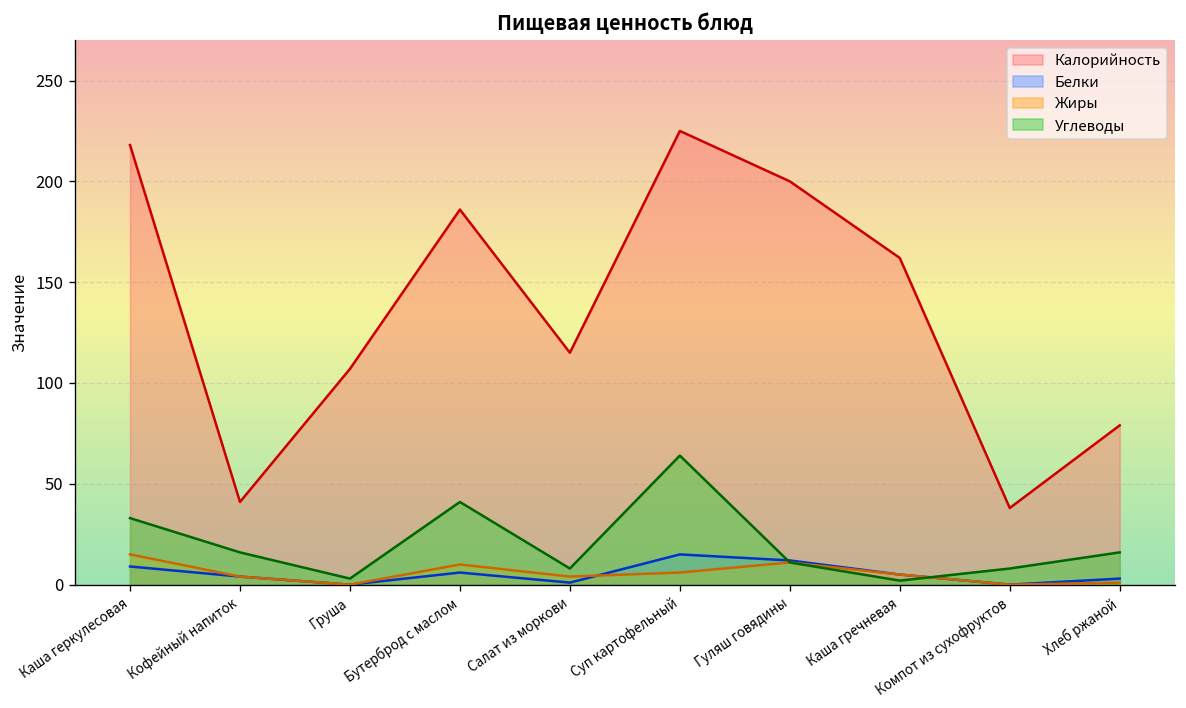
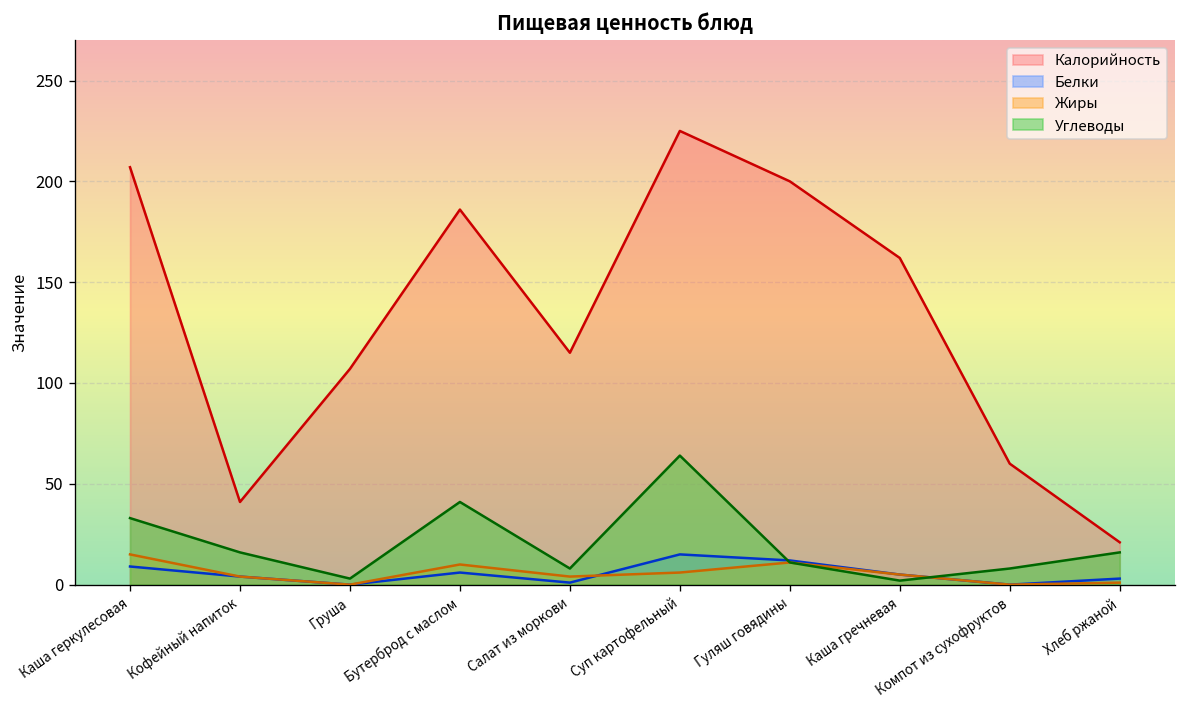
  {
    "Калорийность": {
-     "Каша геркулесовая": 218,
+     "Каша геркулесовая": 207,
      "Кофейный напиток": 41,
      "Груша": 107,
      "Бутерброд с маслом": 186,
      "Салат из моркови": 115,
      "Суп картофельный": 225,
      "Гуляш говядины": 200,
      "Каша гречневая": 162,
-     "Компот из сухофруктов": 38,
-     "Хлеб ржаной": 79
+     "Компот из сухофруктов": 60,
+     "Хлеб ржаной": 21
    },
    "Белки": {
      "Каша геркулесовая": 9,
      "Бутерброд с маслом": 6,
      "Салат из моркови": 1,
      "Суп картофельный": 15,
      "Хлеб ржаной": 3
    },
    "Жиры": {
      "Каша геркулесовая": 15,
      "Бутерброд с маслом": 10,
      "Салат из моркови": 4,
      "Суп картофельный": 6,
      "Хлеб ржаной": 1
    },
    "Углеводы": {
      "Каша геркулесовая": 33,
      "Кофейный напиток": 16,
      "Груша": 3,
      "Бутерброд с маслом": 41,
      "Салат из моркови": 8,
      "Суп картофельный": 64,
      "Каша гречневая": 2,
      "Компот из сухофруктов": 8,
      "Хлеб ржаной": 16
    }
  }
